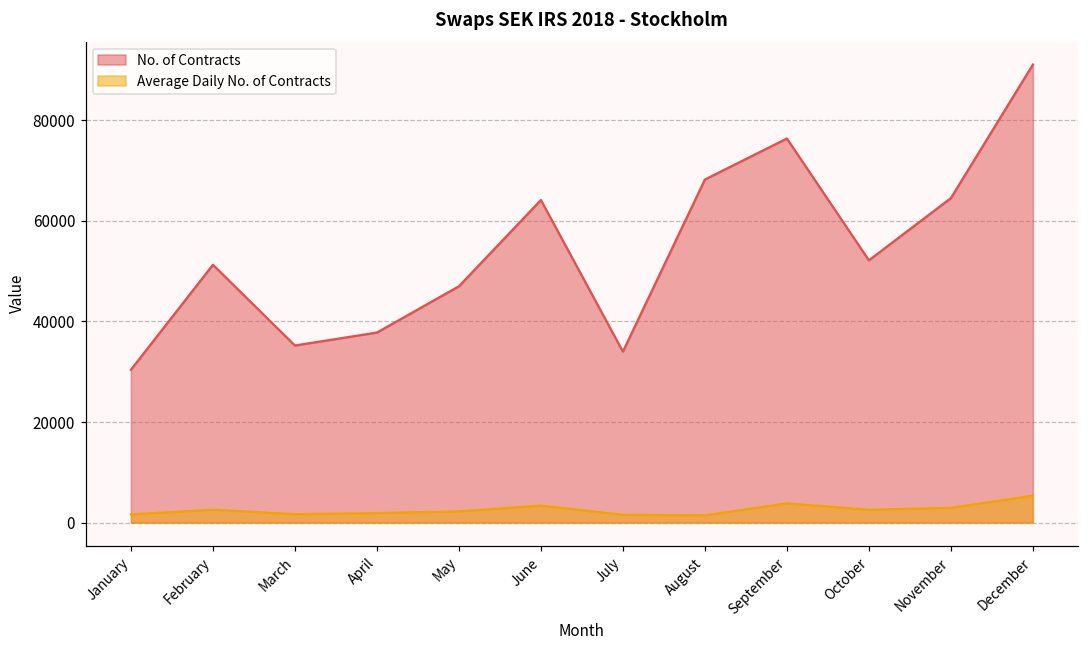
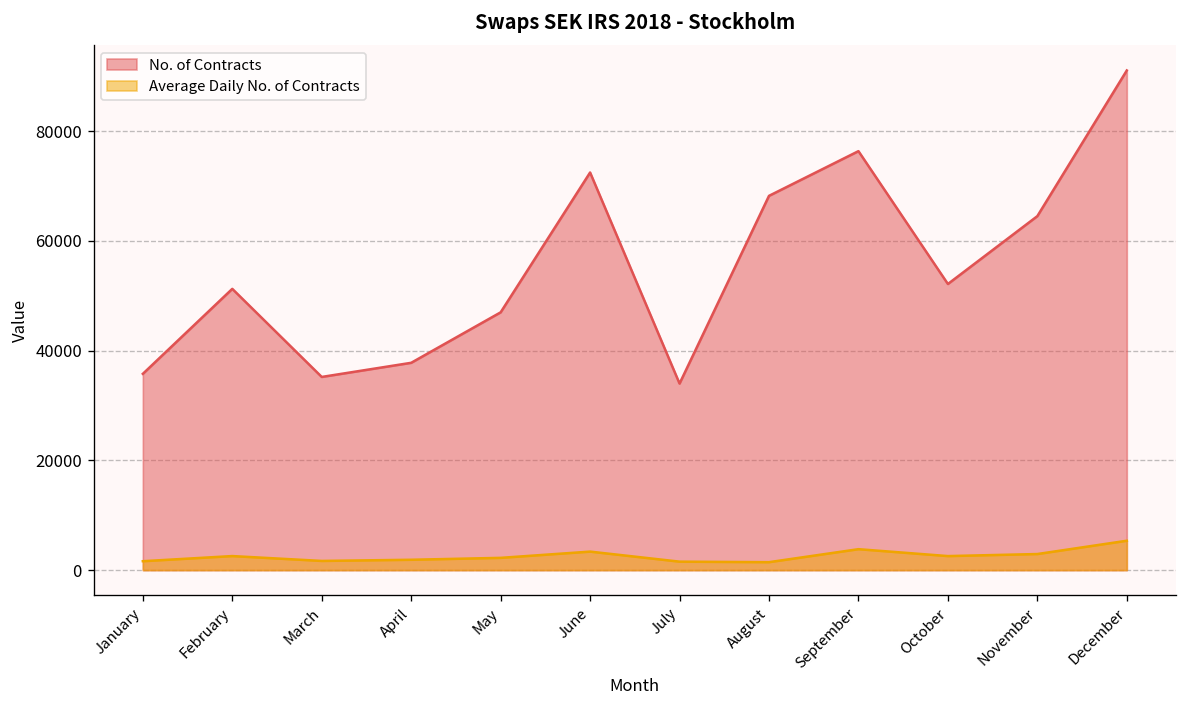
  {
    "No. of Contracts": {
-     "January": 30000,
+     "January": 36000,
      "February": 51000,
      "March": 35000,
      "April": 38000,
      "May": 47000,
-     "June": 64000,
+     "June": 72000,
      "July": 34000,
      "August": 68000,
      "September": 76000,
      "October": 52000,
      "November": 65000,
      "December": 91000
    },
    "Average Daily No. of Contracts": {
      "January": 2000,
      "February": 3000,
      "March": 2000,
      "April": 2000,
      "May": 2000,
      "June": 3000,
      "July": 2000,
      "August": 1000,
      "September": 4000,
      "October": 3000,
      "November": 3000,
      "December": 5000
    }
  }
